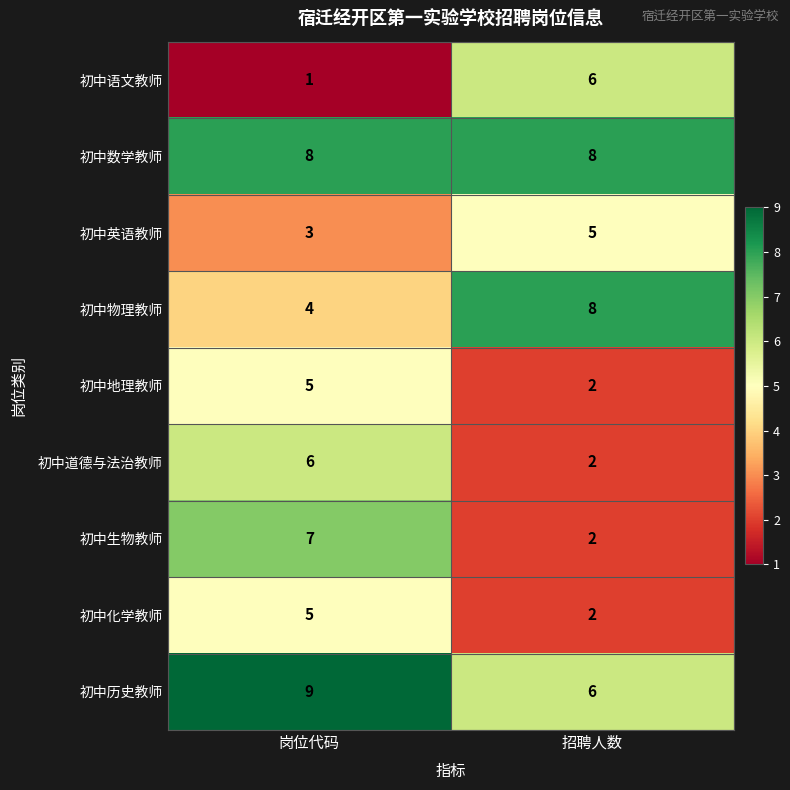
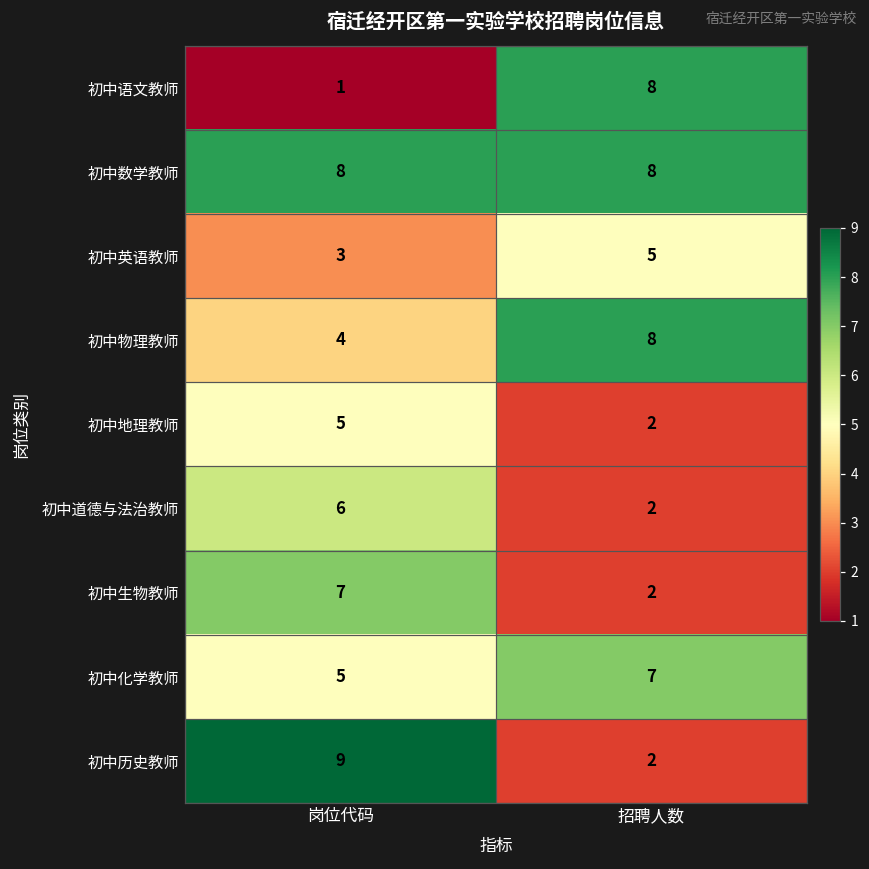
  {
    "初中语文教师": {
      "岗位代码": 1,
-     "招聘人数": 6
+     "招聘人数": 8
    },
    "初中数学教师": {
      "岗位代码": 8,
      "招聘人数": 8
    },
    "初中英语教师": {
      "岗位代码": 3,
      "招聘人数": 5
    },
    "初中物理教师": {
      "岗位代码": 4,
      "招聘人数": 8
    },
    "初中地理教师": {
      "岗位代码": 5,
      "招聘人数": 2
    },
    "初中道德与法治教师": {
      "岗位代码": 6,
      "招聘人数": 2
    },
    "初中生物教师": {
      "岗位代码": 7,
      "招聘人数": 2
    },
    "初中化学教师": {
      "岗位代码": 5,
-     "招聘人数": 2
+     "招聘人数": 7
    },
    "初中历史教师": {
      "岗位代码": 9,
-     "招聘人数": 6
+     "招聘人数": 2
    }
  }
